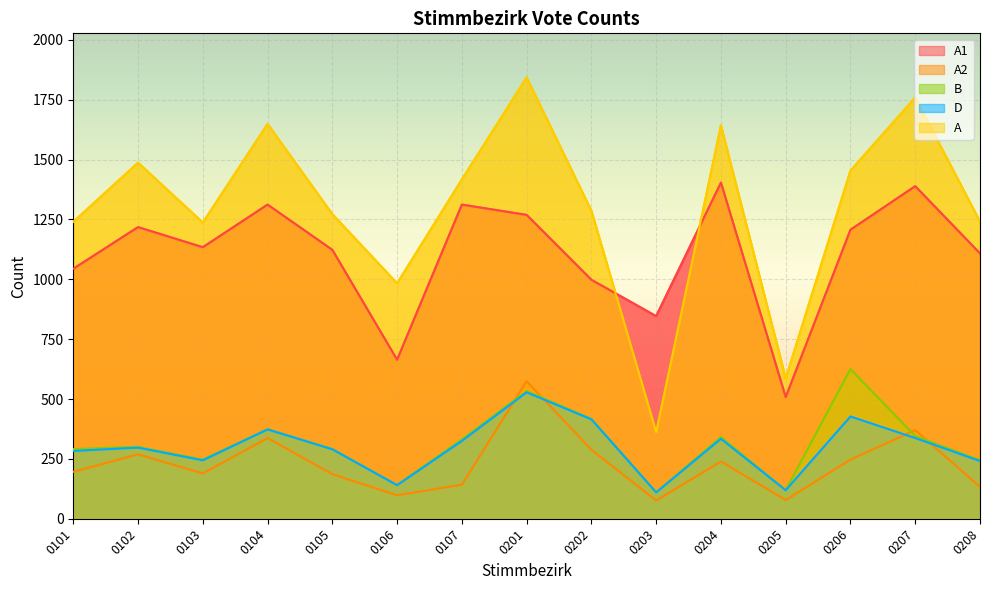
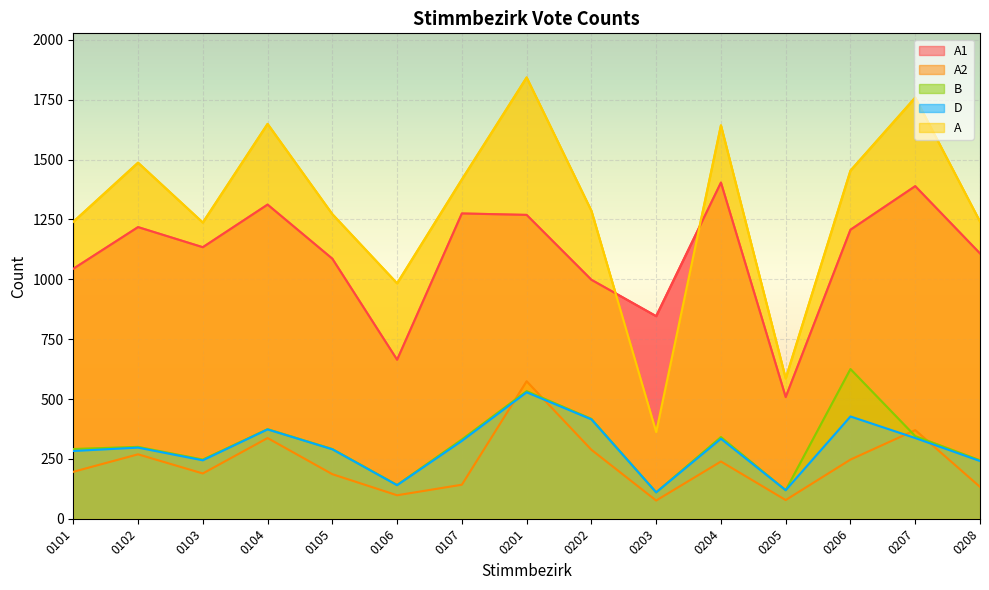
  {
    "A1": {
      "0101": 1040,
      "0102": 1220,
      "0103": 1130,
      "0104": 1310,
-     "0105": 1120,
+     "0105": 1090,
      "0106": 660,
-     "0107": 1310,
+     "0107": 1280,
      "0201": 1270,
      "0202": 1000,
      "0203": 850,
      "0204": 1400,
      "0205": 510,
      "0206": 1210,
      "0207": 1390,
      "0208": 1110
    },
    "B": {
      "0206": 630
    },
    "D": {
      "0206": 430
    }
  }
